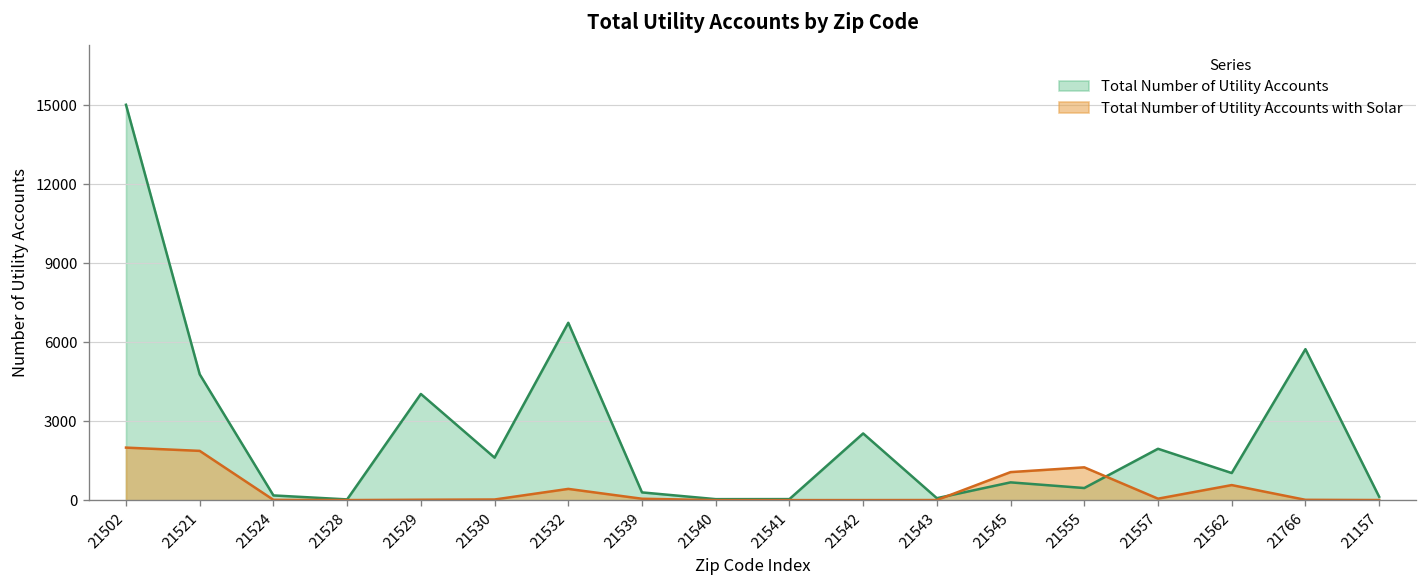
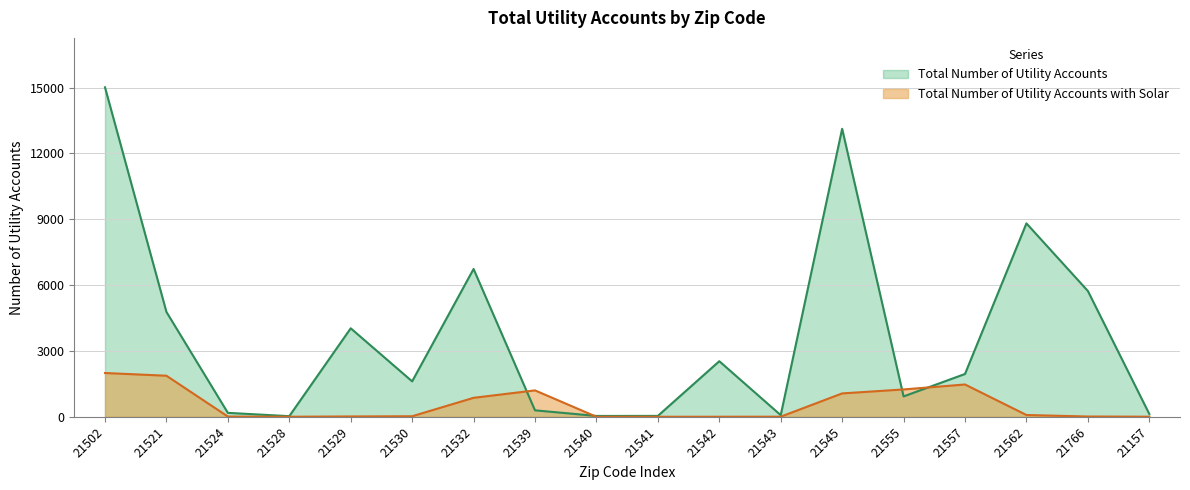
  {
    "Total Number of Utility Accounts": {
      "21502": 15000,
      "21521": 4800,
      "21524": 200,
      "21529": 4000,
      "21530": 1600,
      "21532": 6700,
      "21539": 300,
      "21542": 2500,
-     "21545": 700,
-     "21555": 500,
+     "21545": 13100,
+     "21555": 900,
      "21557": 2000,
-     "21562": 1000,
+     "21562": 8800,
      "21766": 5700,
      "21157": 100
    },
    "Total Number of Utility Accounts with Solar": {
      "21502": 2000,
      "21521": 1900,
      "21524": 0,
      "21529": 0,
      "21530": 0,
-     "21532": 400,
-     "21539": 100,
+     "21532": 900,
+     "21539": 1200,
      "21542": 0,
      "21545": 1100,
      "21555": 1200,
-     "21557": 100,
-     "21562": 600,
+     "21557": 1500,
+     "21562": 100,
      "21766": 0,
      "21157": 0
    }
  }
